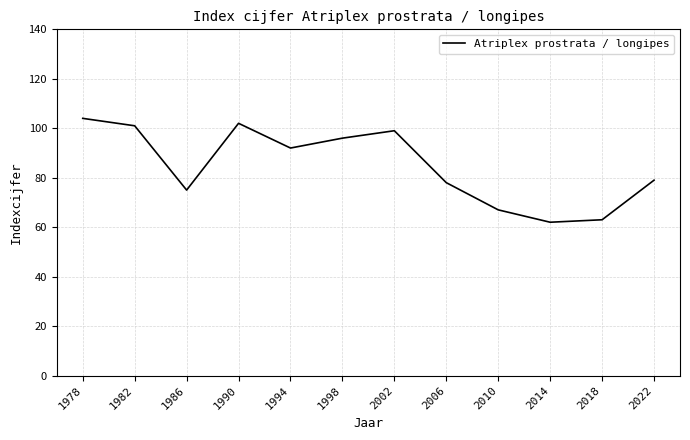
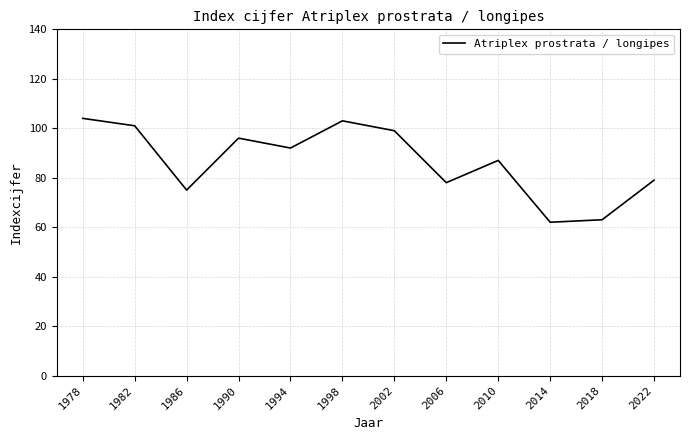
  {
    "1978": 104,
    "1982": 101,
    "1986": 75,
-   "1990": 102,
+   "1990": 96,
    "1994": 92,
-   "1998": 96,
+   "1998": 103,
    "2002": 99,
    "2006": 78,
-   "2010": 67,
+   "2010": 87,
    "2014": 62,
    "2018": 63,
    "2022": 79
  }
